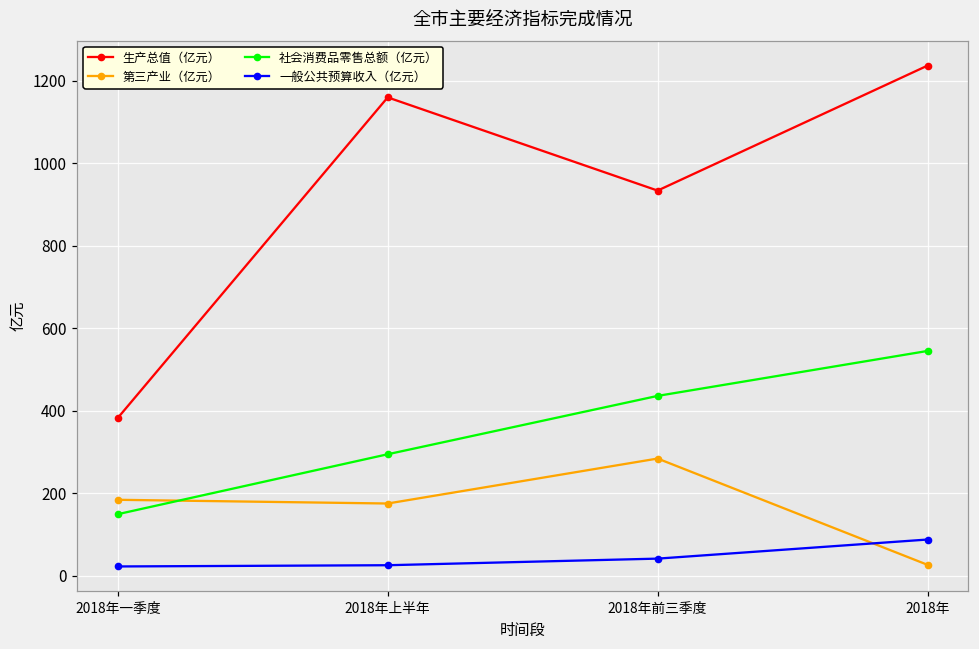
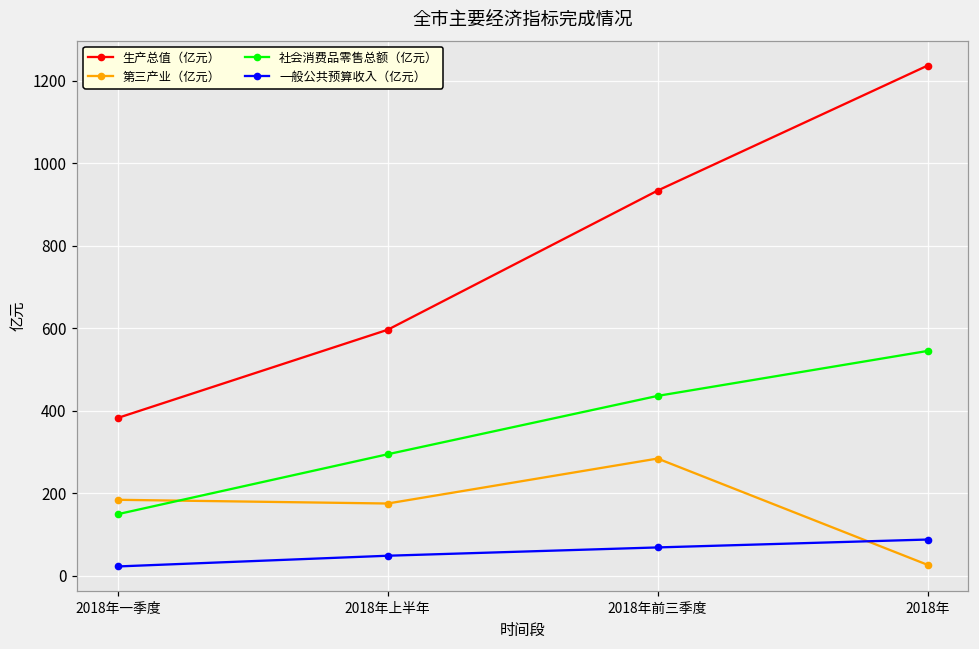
  {
    "生产总值（亿元）": {
      "2018年一季度": 380,
-     "2018年上半年": 1160,
+     "2018年上半年": 600,
      "2018年前三季度": 930,
      "2018年": 1240
    },
    "第三产业（亿元）": {
      "2018年一季度": 180,
      "2018年上半年": 180,
      "2018年前三季度": 280,
      "2018年": 30
    },
    "社会消费品零售总额（亿元）": {
      "2018年一季度": 150,
      "2018年上半年": 300,
      "2018年前三季度": 440,
      "2018年": 550
    },
    "一般公共预算收入（亿元）": {
      "2018年一季度": 20,
-     "2018年上半年": 30,
-     "2018年前三季度": 40,
+     "2018年上半年": 50,
+     "2018年前三季度": 70,
      "2018年": 90
    }
  }
